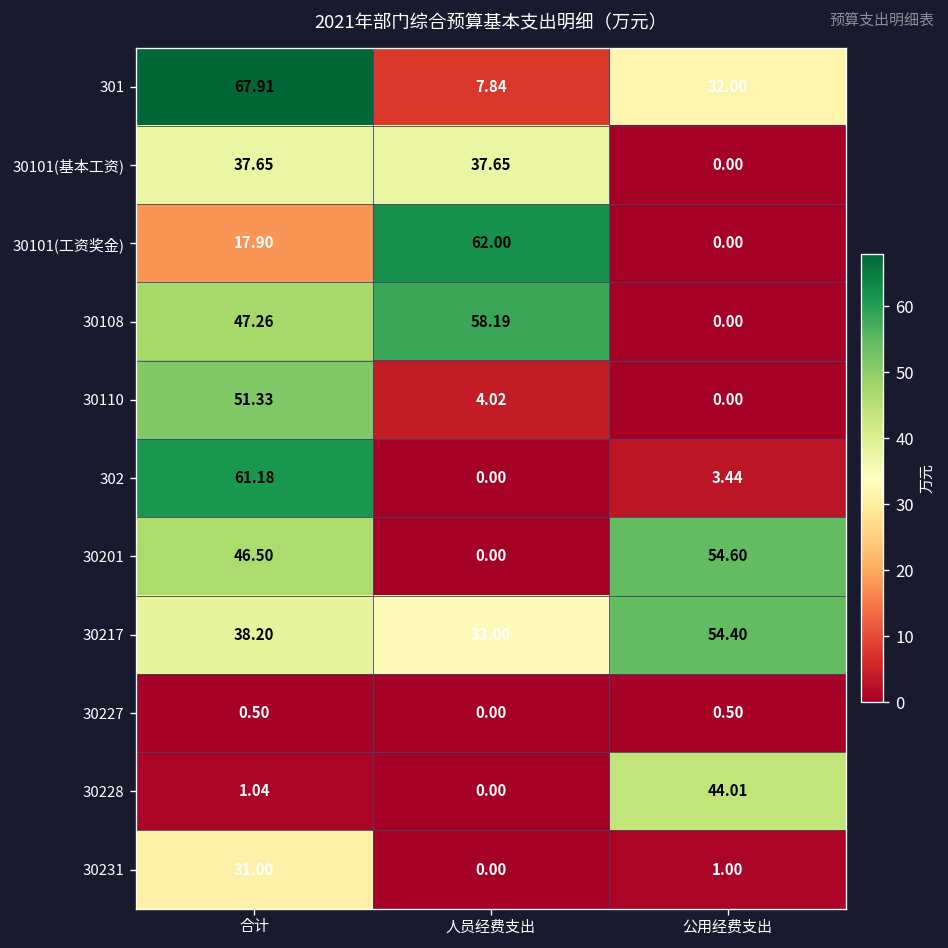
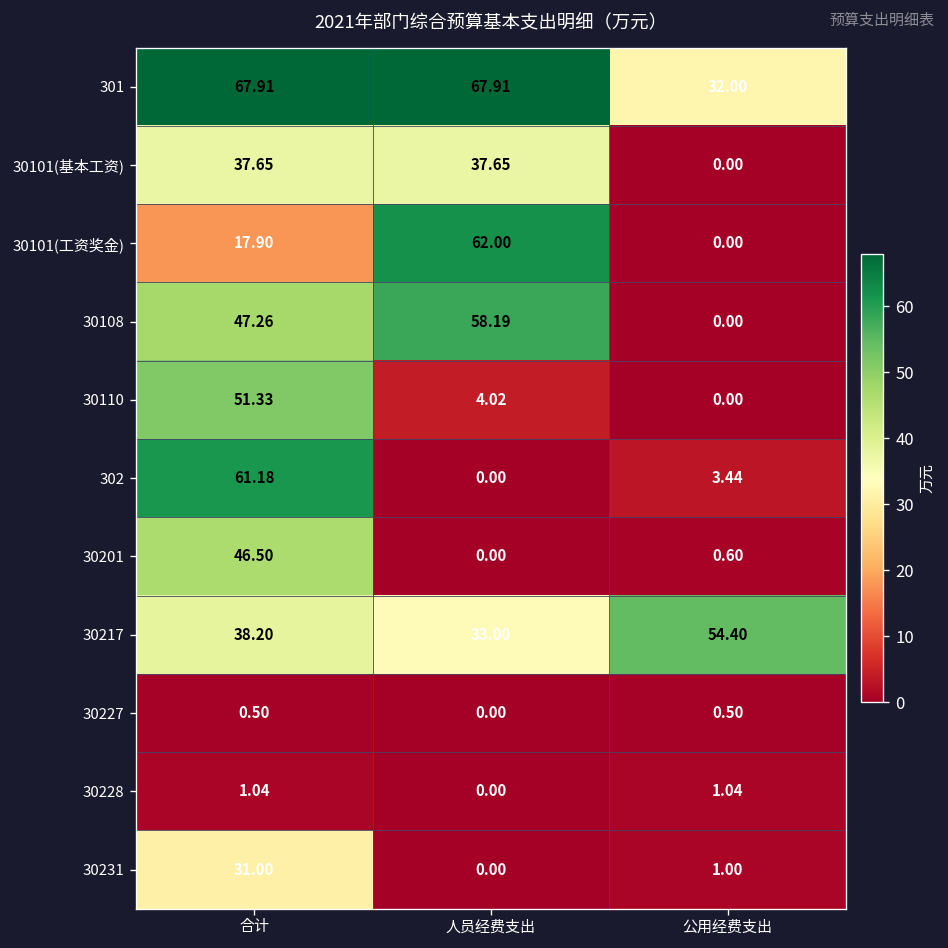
  {
    "301": {
      "合计": 67.91,
-     "人员经费支出": 7.84,
+     "人员经费支出": 67.91,
      "公用经费支出": 32.00
    },
    "30101(基本工资)": {
      "合计": 37.65,
      "人员经费支出": 37.65,
      "公用经费支出": 0.00
    },
    "30101(工资奖金)": {
      "合计": 17.90,
      "人员经费支出": 62.00,
      "公用经费支出": 0.00
    },
    "30108": {
      "合计": 47.26,
      "人员经费支出": 58.19,
      "公用经费支出": 0.00
    },
    "30110": {
      "合计": 51.33,
      "人员经费支出": 4.02,
      "公用经费支出": 0.00
    },
    "302": {
      "合计": 61.18,
      "人员经费支出": 0.00,
      "公用经费支出": 3.44
    },
    "30201": {
      "合计": 46.50,
      "人员经费支出": 0.00,
-     "公用经费支出": 54.60
+     "公用经费支出": 0.60
    },
    "30217": {
      "合计": 38.20,
      "人员经费支出": 33.00,
      "公用经费支出": 54.40
    },
    "30227": {
      "合计": 0.50,
      "人员经费支出": 0.00,
      "公用经费支出": 0.50
    },
    "30228": {
      "合计": 1.04,
      "人员经费支出": 0.00,
-     "公用经费支出": 44.01
+     "公用经费支出": 1.04
    },
    "30231": {
      "合计": 31.00,
      "人员经费支出": 0.00,
      "公用经费支出": 1.00
    }
  }
